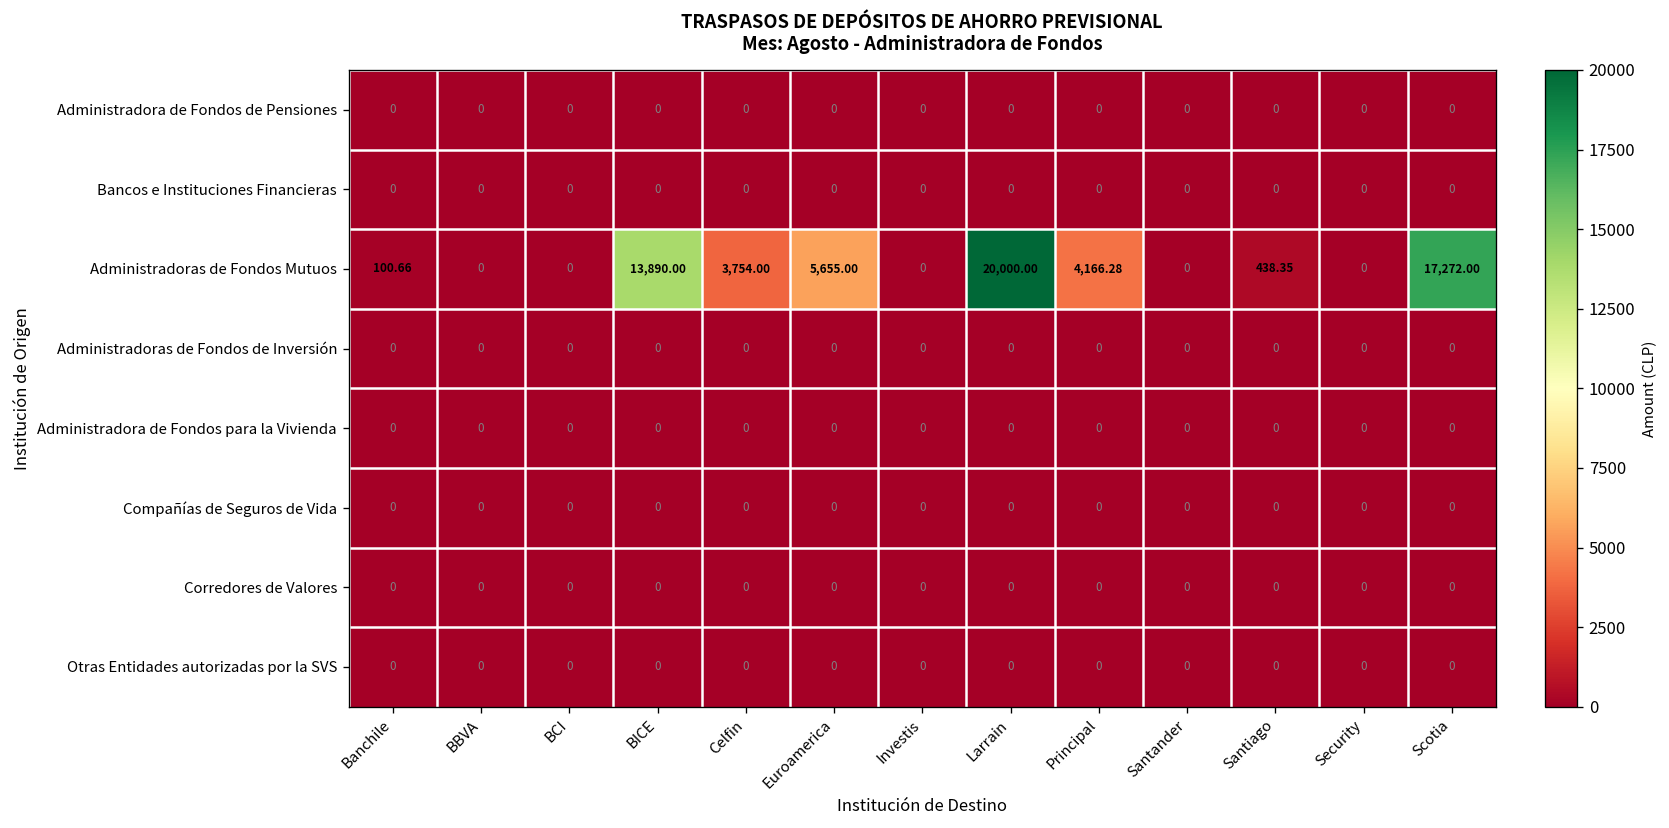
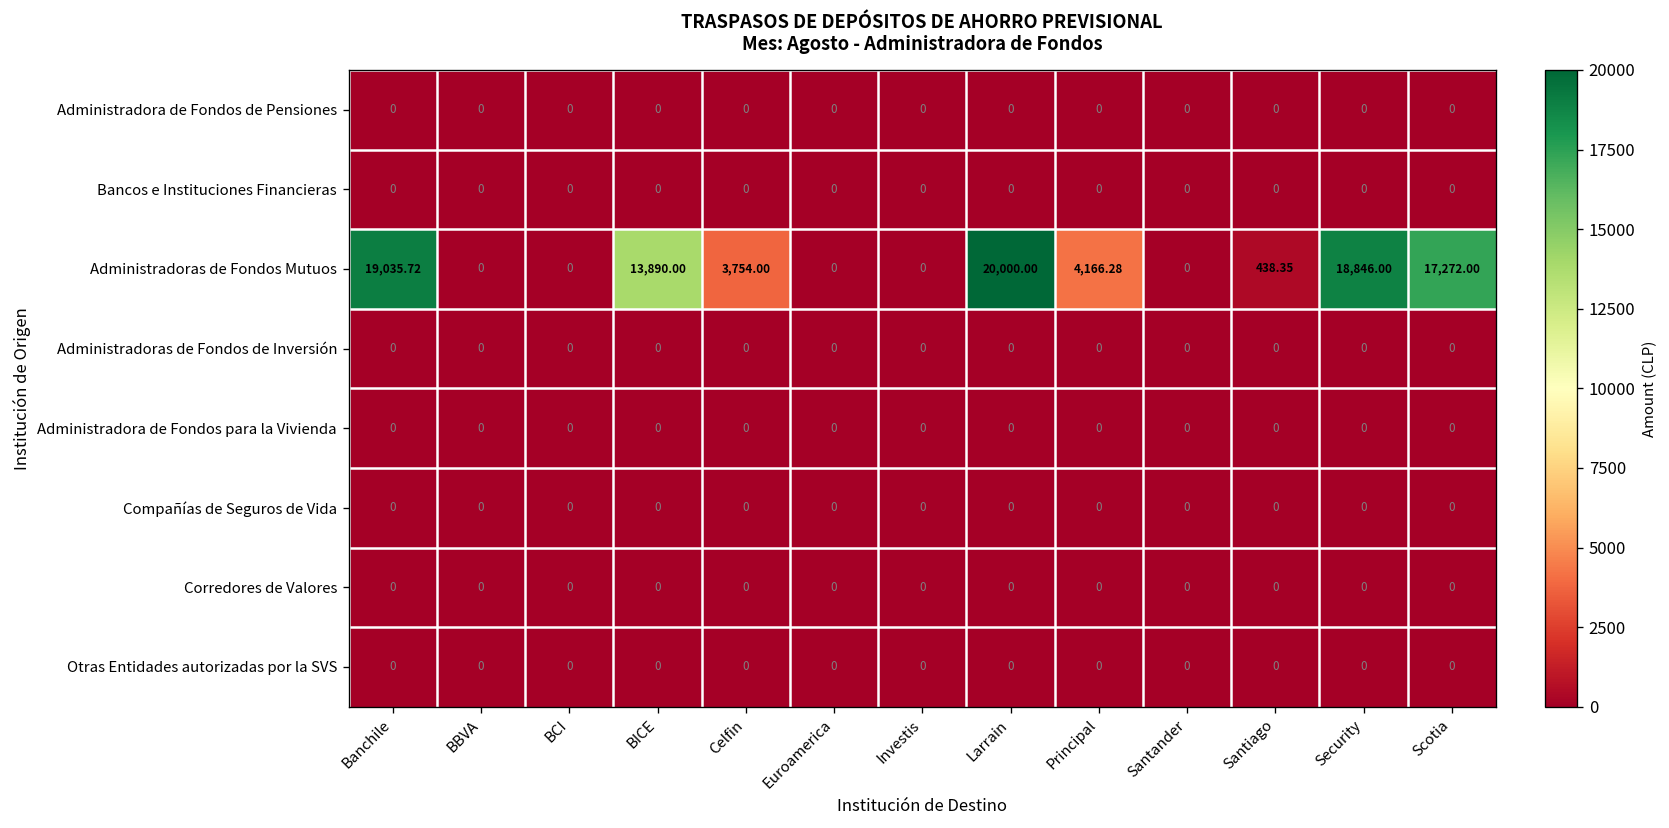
  {
    "Administradora de Fondos de Pensiones": {
      "Banchile": "0",
      "BBVA": "0",
      "BCI": "0",
      "BICE": "0",
      "Celfin": "0",
      "Euroamerica": "0",
      "Investis": "0",
      "Larrain": "0",
      "Principal": "0",
      "Santander": "0",
      "Santiago": "0",
      "Security": "0",
      "Scotia": "0"
    },
    "Bancos e Instituciones Financieras": {
      "Banchile": "0",
      "BBVA": "0",
      "BCI": "0",
      "BICE": "0",
      "Celfin": "0",
      "Euroamerica": "0",
      "Investis": "0",
      "Larrain": "0",
      "Principal": "0",
      "Santander": "0",
      "Santiago": "0",
      "Security": "0",
      "Scotia": "0"
    },
    "Administradoras de Fondos Mutuos": {
-     "Banchile": "100.66",
+     "Banchile": "19,035.72",
      "BBVA": "0",
      "BCI": "0",
      "BICE": "13,890.00",
      "Celfin": "3,754.00",
-     "Euroamerica": "5,655.00",
+     "Euroamerica": "0",
      "Investis": "0",
      "Larrain": "20,000.00",
      "Principal": "4,166.28",
      "Santander": "0",
      "Santiago": "438.35",
-     "Security": "0",
+     "Security": "18,846.00",
      "Scotia": "17,272.00"
    },
    "Administradoras de Fondos de Inversión": {
      "Banchile": "0",
      "BBVA": "0",
      "BCI": "0",
      "BICE": "0",
      "Celfin": "0",
      "Euroamerica": "0",
      "Investis": "0",
      "Larrain": "0",
      "Principal": "0",
      "Santander": "0",
      "Santiago": "0",
      "Security": "0",
      "Scotia": "0"
    },
    "Administradora de Fondos para la Vivienda": {
      "Banchile": "0",
      "BBVA": "0",
      "BCI": "0",
      "BICE": "0",
      "Celfin": "0",
      "Euroamerica": "0",
      "Investis": "0",
      "Larrain": "0",
      "Principal": "0",
      "Santander": "0",
      "Santiago": "0",
      "Security": "0",
      "Scotia": "0"
    },
    "Compañías de Seguros de Vida": {
      "Banchile": "0",
      "BBVA": "0",
      "BCI": "0",
      "BICE": "0",
      "Celfin": "0",
      "Euroamerica": "0",
      "Investis": "0",
      "Larrain": "0",
      "Principal": "0",
      "Santander": "0",
      "Santiago": "0",
      "Security": "0",
      "Scotia": "0"
    },
    "Corredores de Valores": {
      "Banchile": "0",
      "BBVA": "0",
      "BCI": "0",
      "BICE": "0",
      "Celfin": "0",
      "Euroamerica": "0",
      "Investis": "0",
      "Larrain": "0",
      "Principal": "0",
      "Santander": "0",
      "Santiago": "0",
      "Security": "0",
      "Scotia": "0"
    },
    "Otras Entidades autorizadas por la SVS": {
      "Banchile": "0",
      "BBVA": "0",
      "BCI": "0",
      "BICE": "0",
      "Celfin": "0",
      "Euroamerica": "0",
      "Investis": "0",
      "Larrain": "0",
      "Principal": "0",
      "Santander": "0",
      "Santiago": "0",
      "Security": "0",
      "Scotia": "0"
    }
  }
